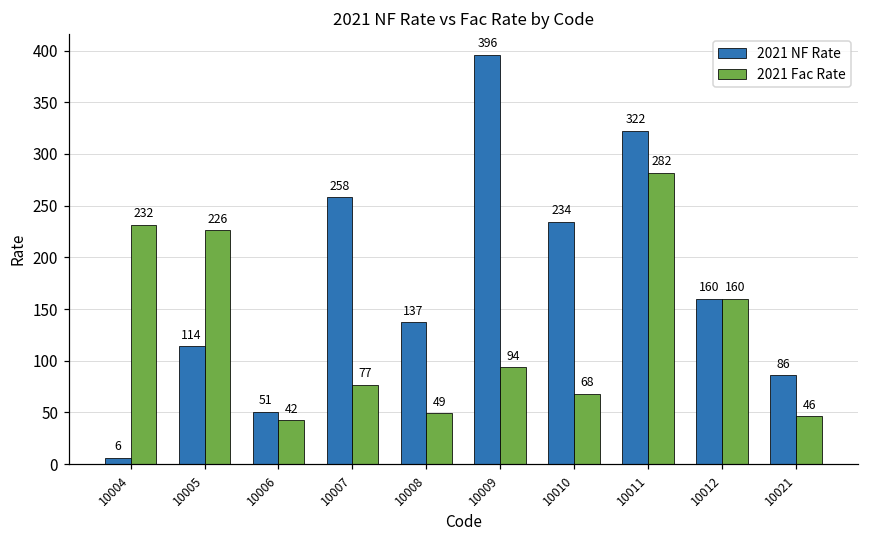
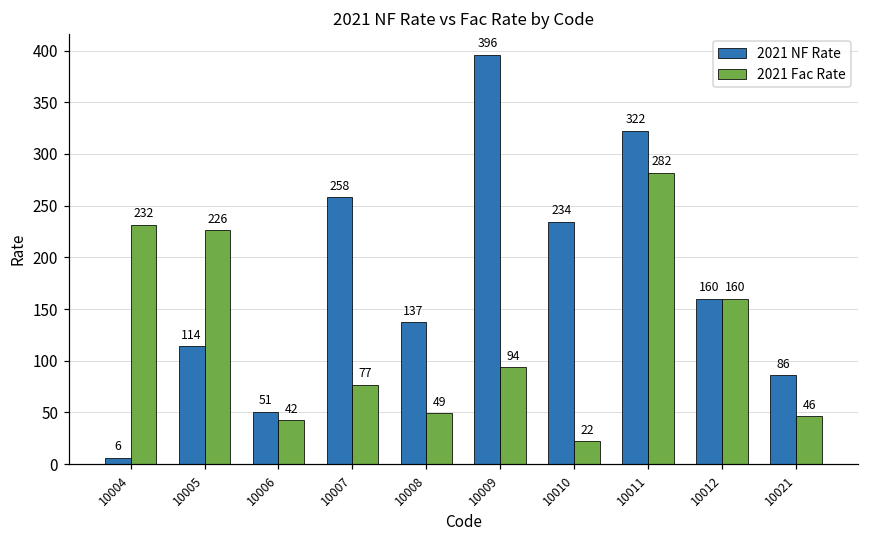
  {
    "2021 NF Rate": {
      "10004": 6,
      "10005": 114,
      "10006": 51,
      "10007": 258,
      "10008": 137,
      "10009": 396,
      "10010": 234,
      "10011": 322,
      "10012": 160,
      "10021": 86
    },
    "2021 Fac Rate": {
      "10004": 232,
      "10005": 226,
      "10006": 42,
      "10007": 77,
      "10008": 49,
      "10009": 94,
-     "10010": 68,
+     "10010": 22,
      "10011": 282,
      "10012": 160,
      "10021": 46
    }
  }
